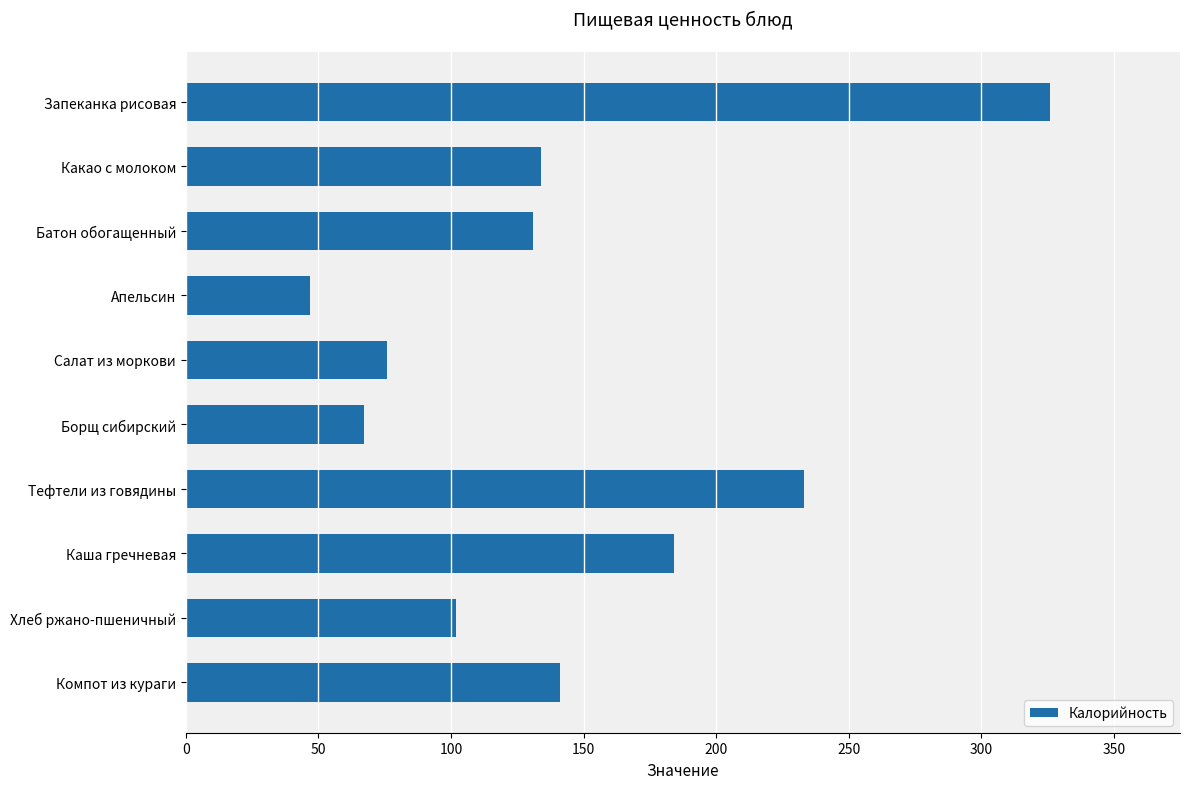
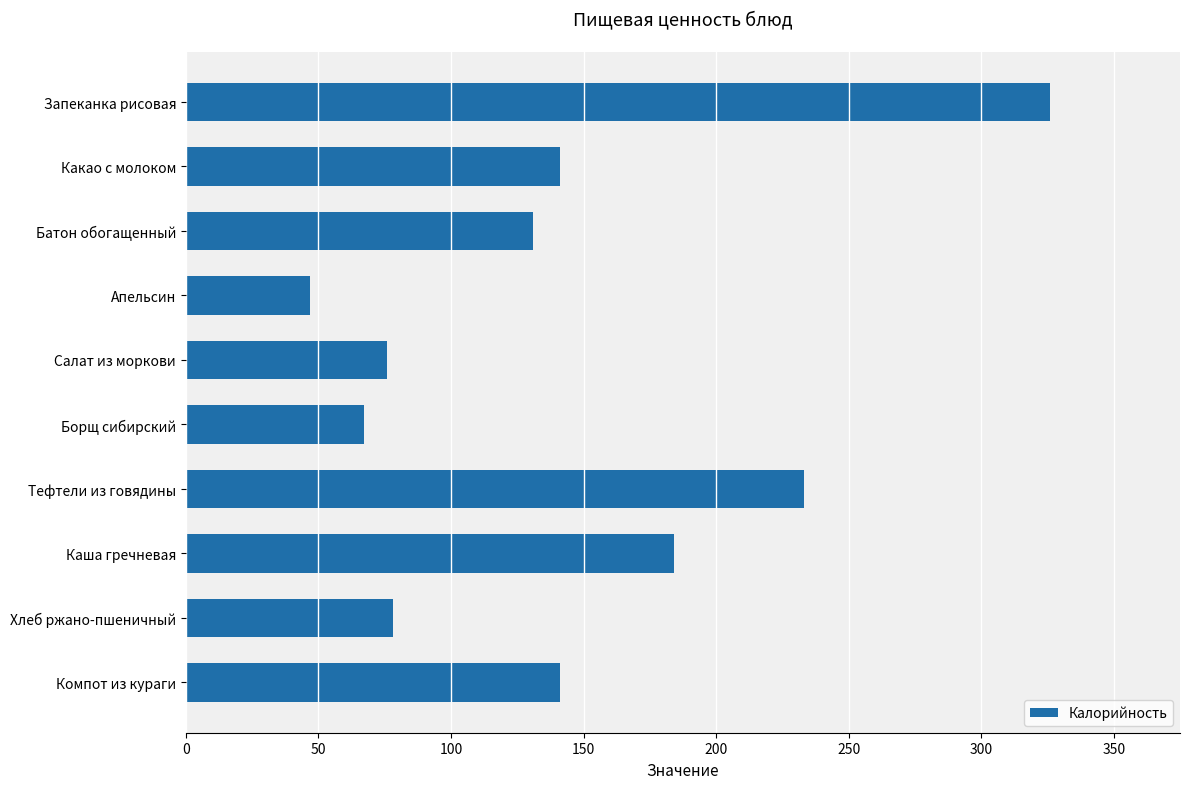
  {
    "Запеканка рисовая": 326,
-   "Какао с молоком": 134,
+   "Какао с молоком": 141,
    "Батон обогащенный": 131,
    "Апельсин": 47,
    "Салат из моркови": 76,
    "Борщ сибирский": 67,
    "Тефтели из говядины": 233,
    "Каша гречневая": 184,
-   "Хлеб ржано-пшеничный": 102,
+   "Хлеб ржано-пшеничный": 78,
    "Компот из кураги": 141
  }
